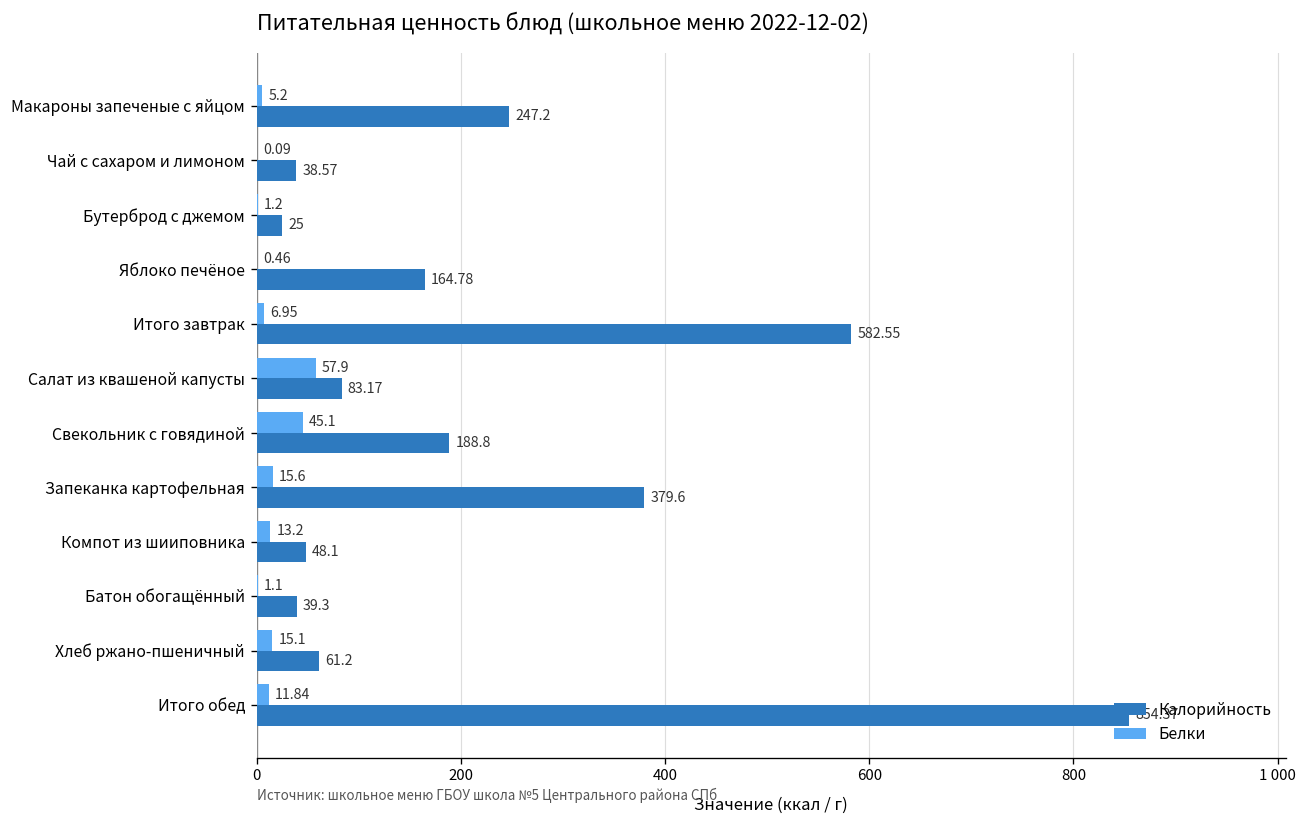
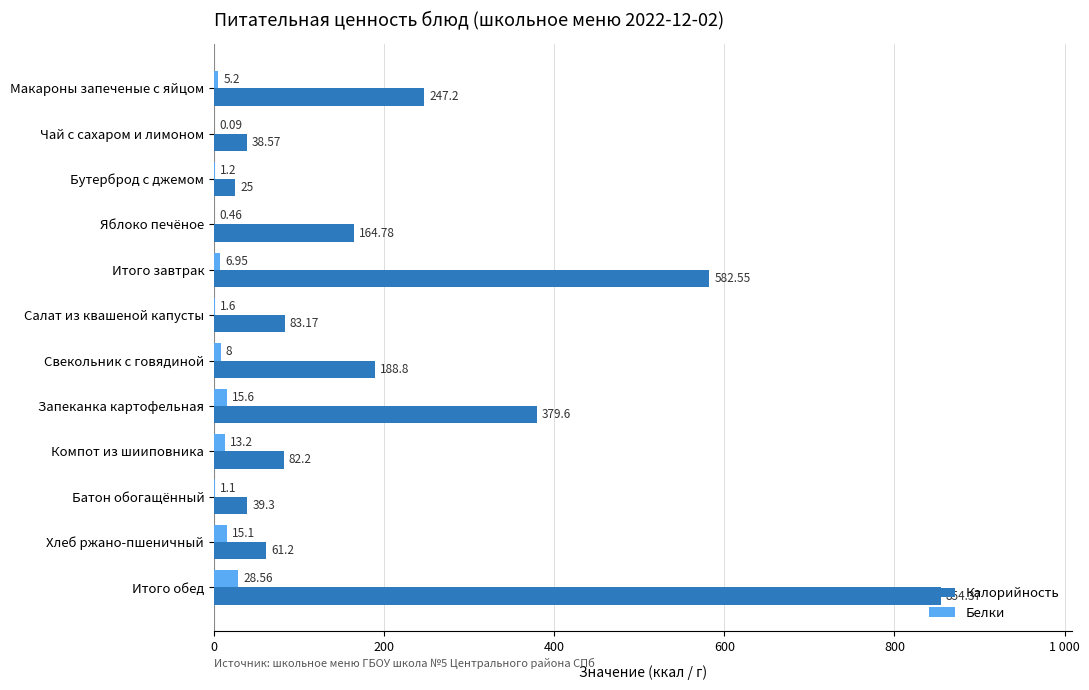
  {
    "Калорийность": {
      "Макароны запеченые с яйцом": 247.2,
      "Чай с сахаром и лимоном": 38.57,
      "Бутерброд с джемом": 25,
      "Яблоко печёное": 164.78,
      "Итого завтрак": 582.55,
      "Салат из квашеной капусты": 83.17,
      "Свекольник с говядиной": 188.8,
      "Запеканка картофельная": 379.6,
-     "Компот из шииповника": 48.1,
+     "Компот из шииповника": 82.2,
      "Батон обогащённый": 39.3,
      "Хлеб ржано-пшеничный": 61.2,
      "Итого обед": 854.37
    },
    "Белки": {
      "Макароны запеченые с яйцом": 5.2,
      "Чай с сахаром и лимоном": 0.09,
      "Бутерброд с джемом": 1.2,
      "Яблоко печёное": 0.46,
      "Итого завтрак": 6.95,
-     "Салат из квашеной капусты": 57.9,
-     "Свекольник с говядиной": 45.1,
+     "Салат из квашеной капусты": 1.6,
+     "Свекольник с говядиной": 8,
      "Запеканка картофельная": 15.6,
      "Компот из шииповника": 13.2,
      "Батон обогащённый": 1.1,
      "Хлеб ржано-пшеничный": 15.1,
-     "Итого обед": 11.84
+     "Итого обед": 28.56
    }
  }
